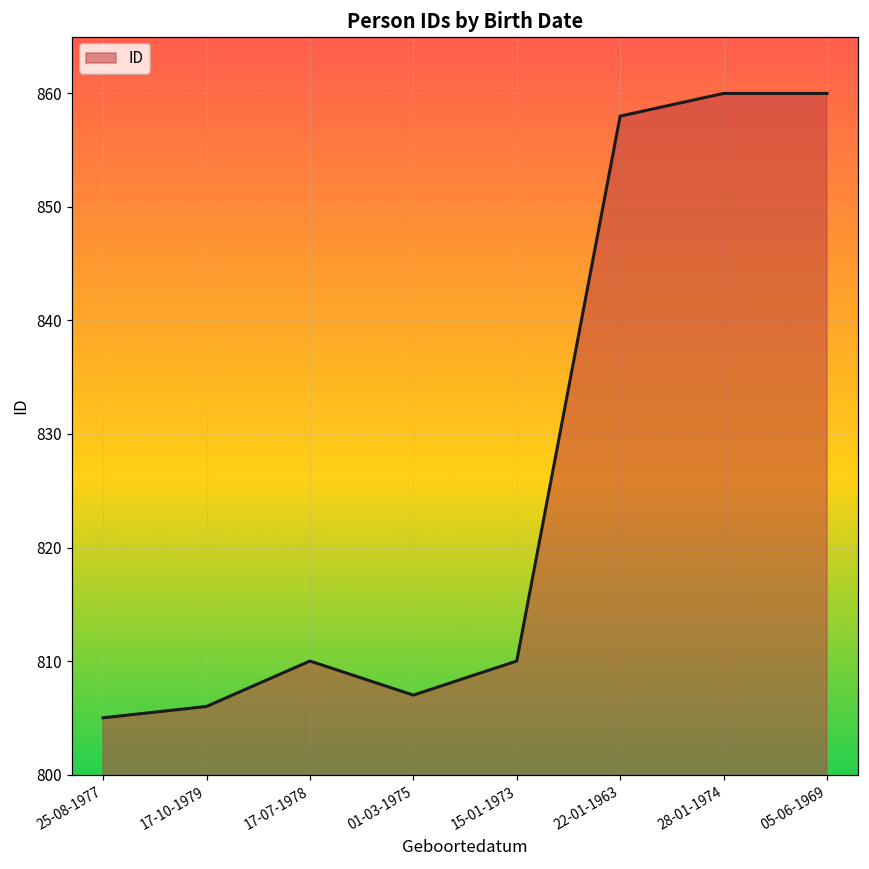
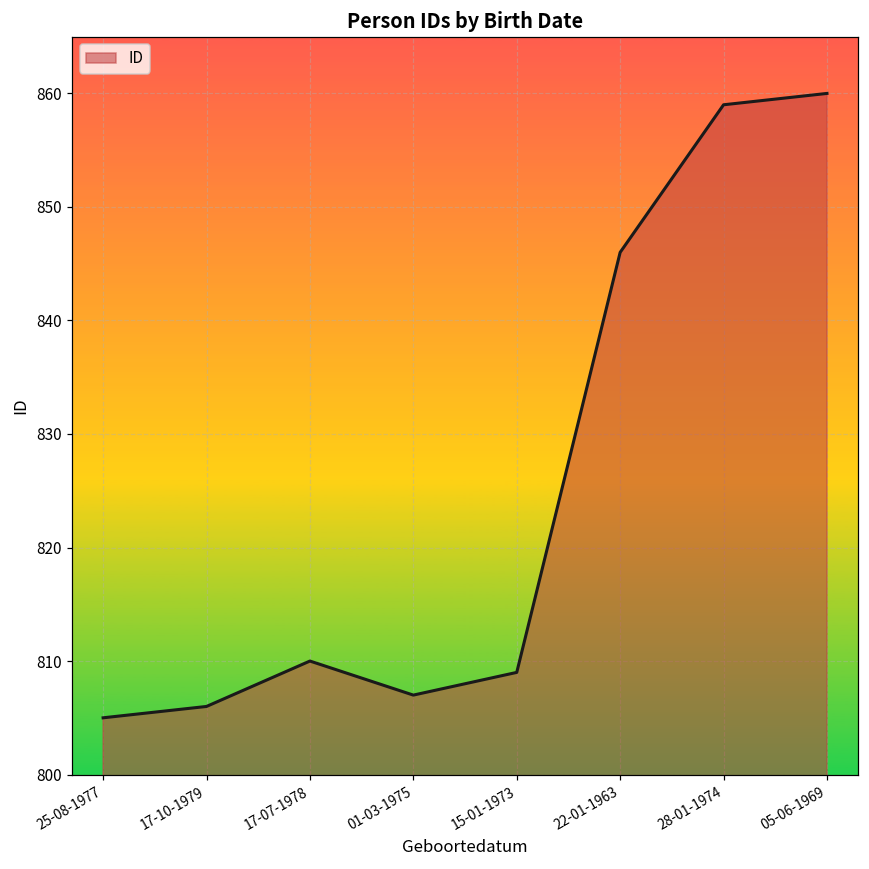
  {
    "25-08-1977": 805,
    "17-10-1979": 806,
    "17-07-1978": 810,
    "01-03-1975": 807,
-   "15-01-1973": 810,
-   "22-01-1963": 858,
-   "28-01-1974": 860,
+   "15-01-1973": 809,
+   "22-01-1963": 846,
+   "28-01-1974": 859,
    "05-06-1969": 860
  }
